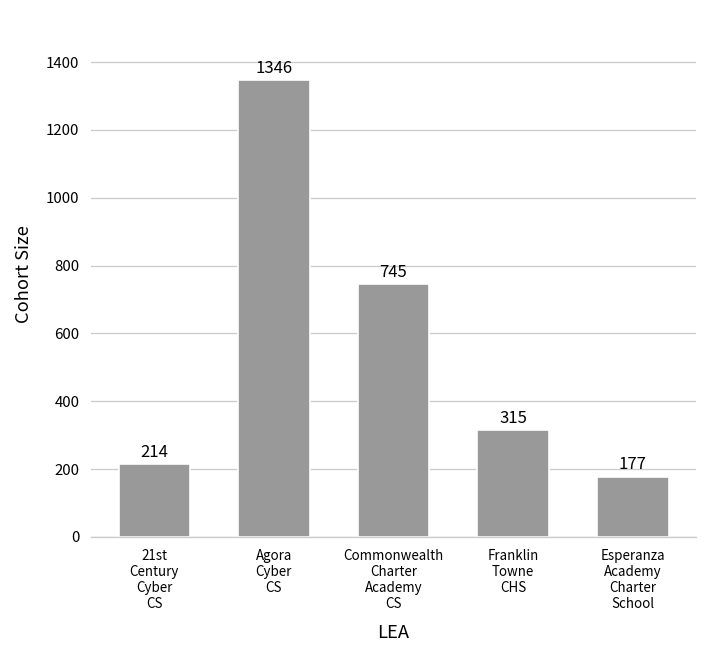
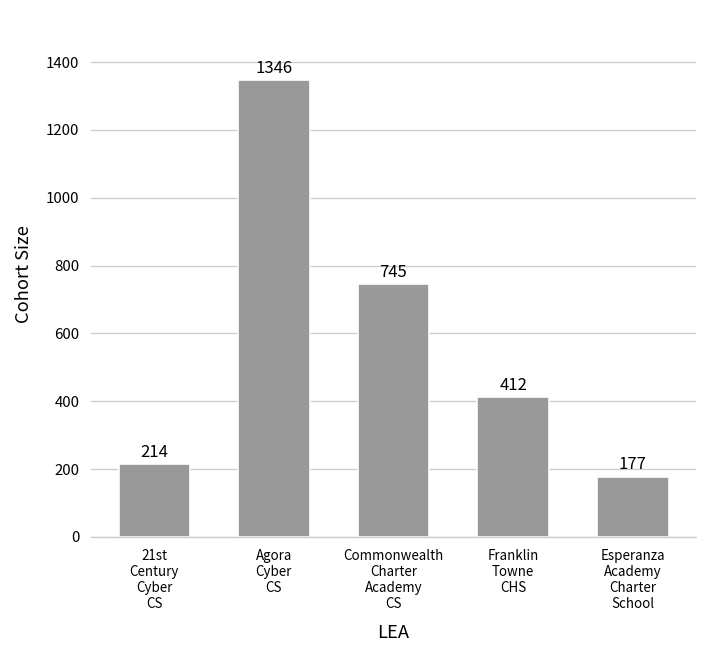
  {
    "21st Century Cyber CS": 214,
    "Agora Cyber CS": 1346,
    "Commonwealth Charter Academy CS": 745,
-   "Franklin Towne CHS": 315,
+   "Franklin Towne CHS": 412,
    "Esperanza Academy Charter School": 177
  }
